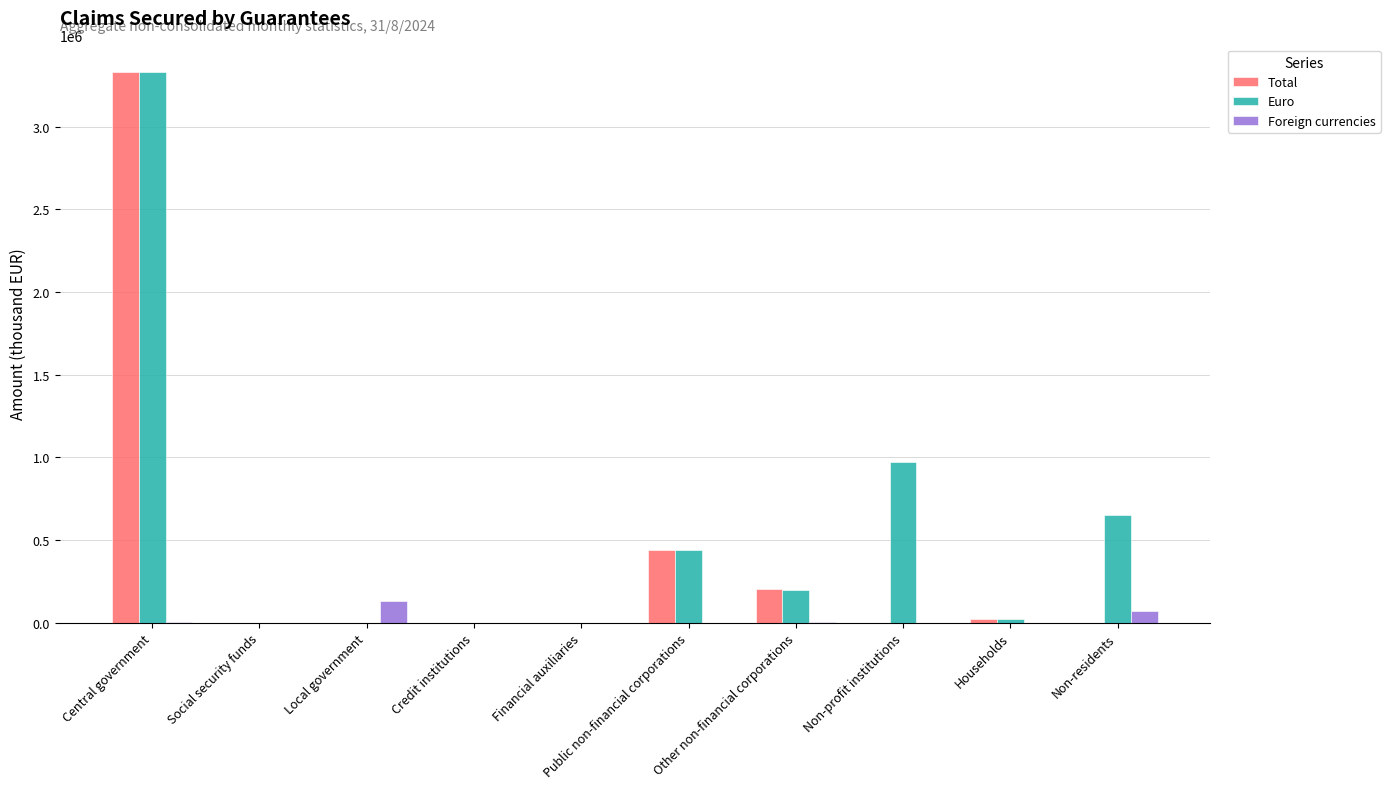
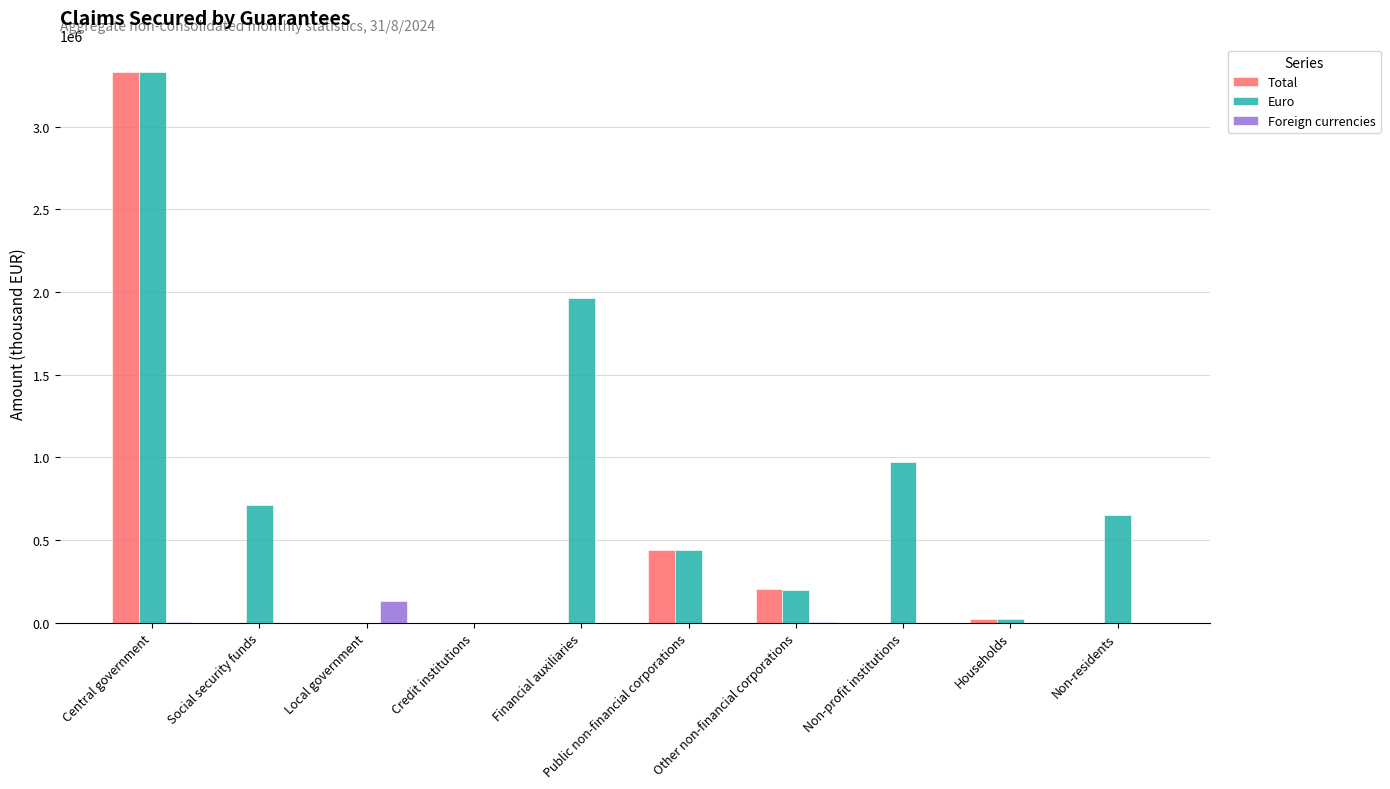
  {
    "Total": {
      "Central government": 3330000,
      "Social security funds": 0,
      "Credit institutions": 0,
      "Public non-financial corporations": 440000,
      "Other non-financial corporations": 200000,
      "Households": 20000,
      "Non-residents": 0
    },
    "Euro": {
      "Central government": 3330000,
-     "Social security funds": 0,
+     "Social security funds": 710000,
      "Credit institutions": 0,
-     "Financial auxiliaries": 0,
+     "Financial auxiliaries": 1960000,
      "Public non-financial corporations": 440000,
      "Other non-financial corporations": 200000,
      "Non-profit institutions": 970000,
      "Households": 20000,
      "Non-residents": 650000
    },
    "Foreign currencies": {
      "Social security funds": 0,
      "Local government": 130000,
      "Credit institutions": 0,
      "Financial auxiliaries": 0,
      "Public non-financial corporations": 0,
      "Non-profit institutions": 0,
      "Households": 0,
-     "Non-residents": 70000
+     "Non-residents": 0
    }
  }
